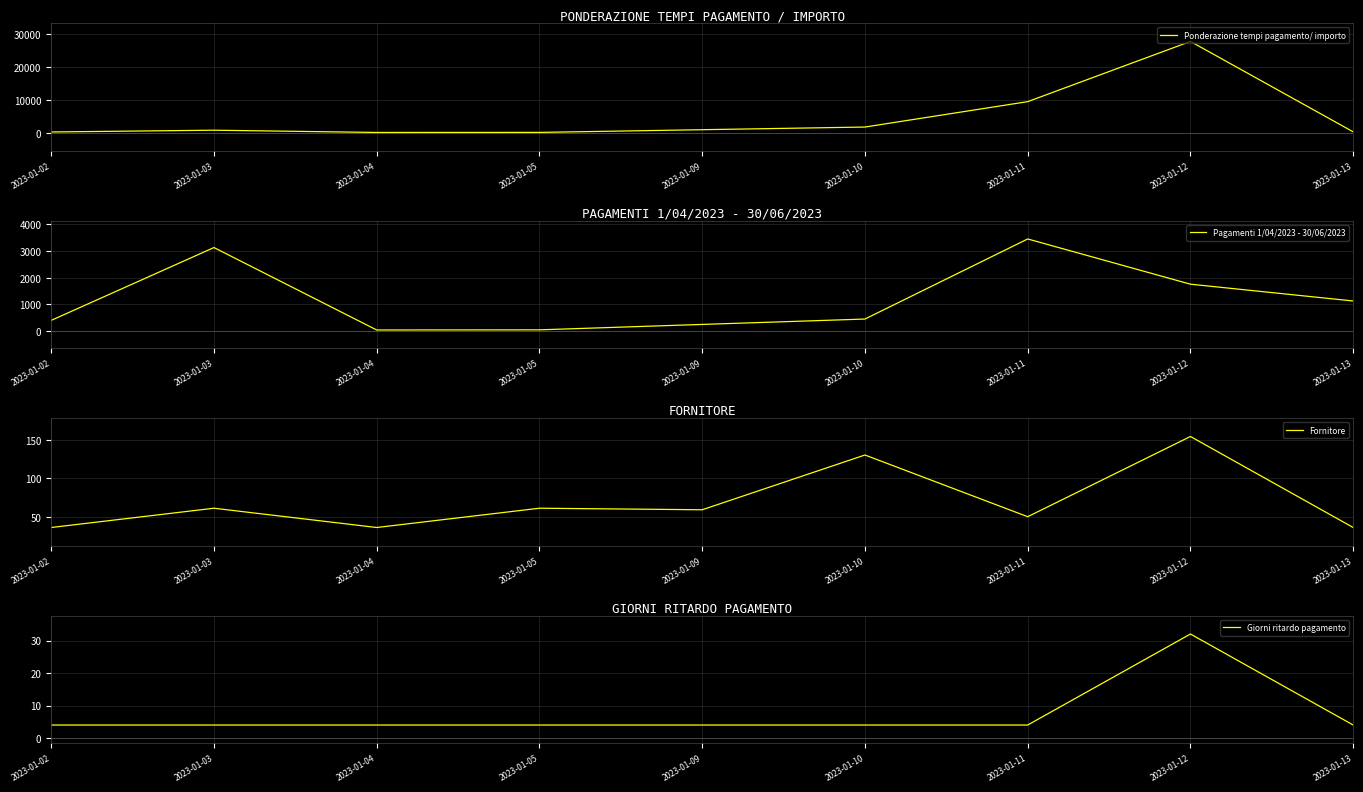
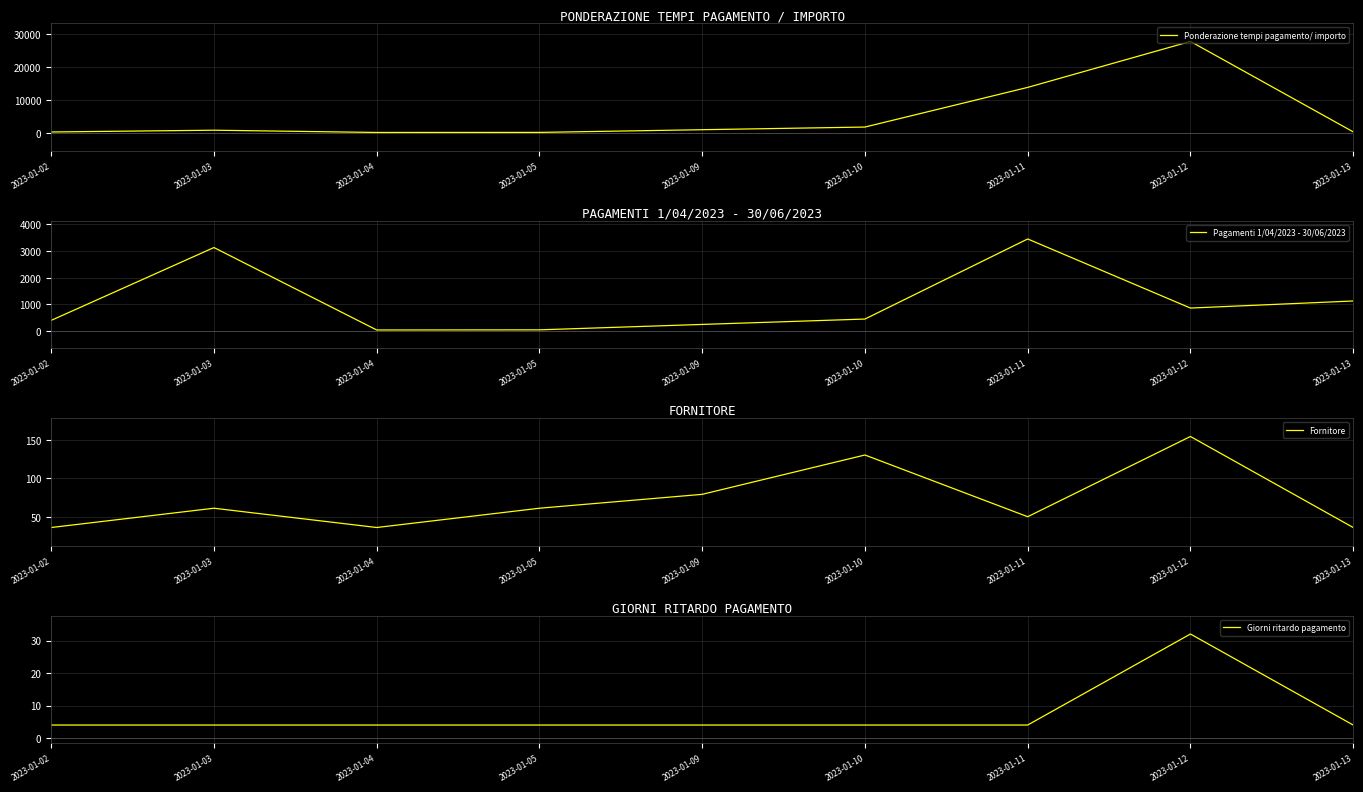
  {
    "PONDERAZIONE TEMPI PAGAMENTO / IMPORTO": {
      "2023-01-02": 0,
      "2023-01-03": 1000,
      "2023-01-04": 0,
      "2023-01-05": 0,
      "2023-01-09": 1000,
      "2023-01-10": 2000,
-     "2023-01-11": 9000,
+     "2023-01-11": 14000,
      "2023-01-13": 0
    },
    "PAGAMENTI 1/04/2023 - 30/06/2023": {
      "2023-01-02": 400,
      "2023-01-03": 3100,
      "2023-01-04": 0,
      "2023-01-05": 100,
      "2023-01-09": 300,
      "2023-01-10": 500,
      "2023-01-11": 3400,
-     "2023-01-12": 1800,
+     "2023-01-12": 900,
      "2023-01-13": 1100
    },
    "FORNITORE": {
      "2023-01-02": 40,
      "2023-01-03": 60,
      "2023-01-04": 40,
      "2023-01-05": 60,
-     "2023-01-09": 60,
+     "2023-01-09": 80,
      "2023-01-10": 130,
      "2023-01-11": 50,
      "2023-01-12": 150,
      "2023-01-13": 40
    },
    "GIORNI RITARDO PAGAMENTO": {
      "2023-01-02": 4,
      "2023-01-03": 4,
      "2023-01-04": 4,
      "2023-01-05": 4,
      "2023-01-09": 4,
      "2023-01-10": 4,
      "2023-01-11": 4,
      "2023-01-12": 32,
      "2023-01-13": 4
    }
  }
